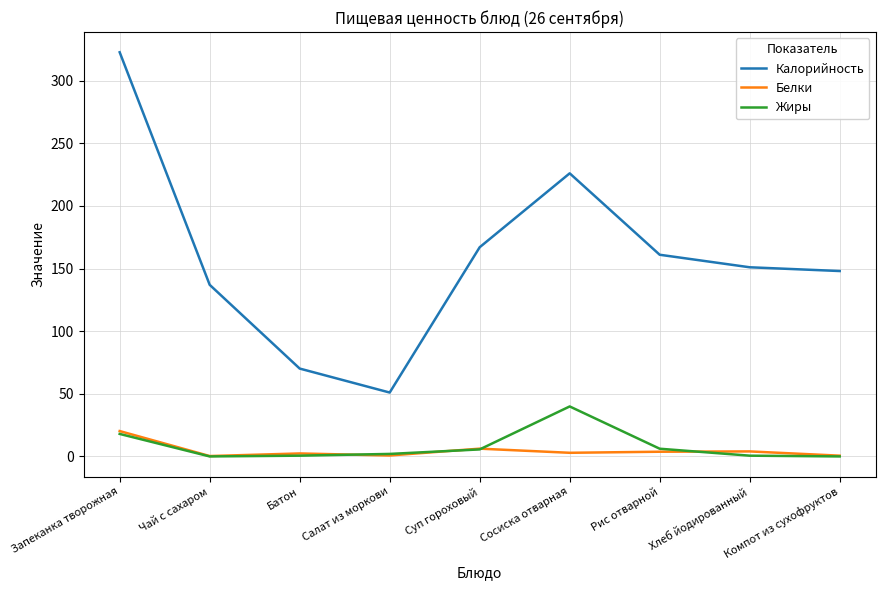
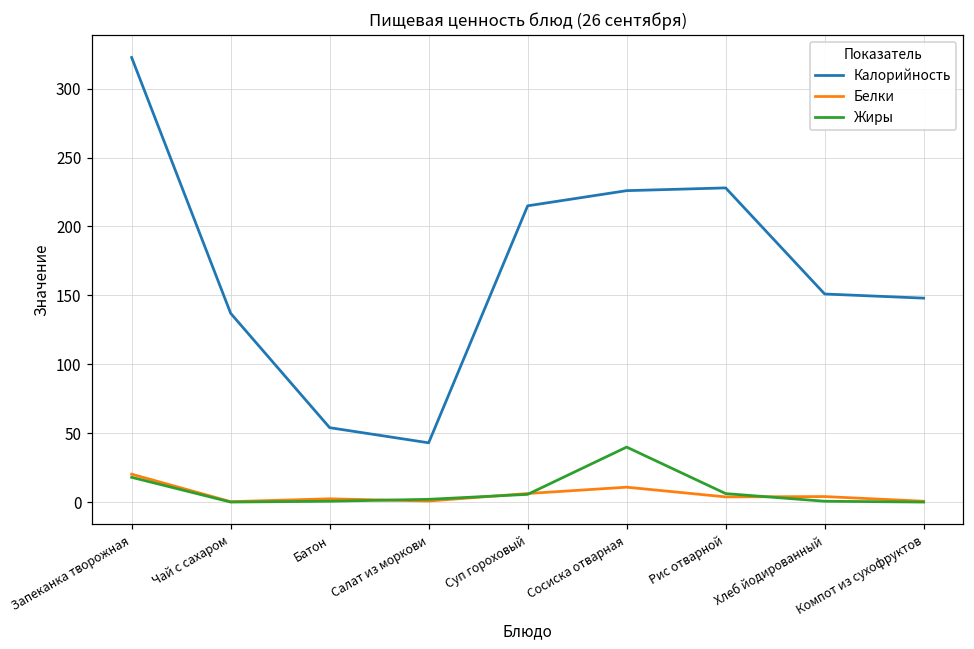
  {
    "Калорийность": {
      "Запеканка творожная": 323,
      "Чай с сахаром": 137,
-     "Батон": 70,
-     "Салат из моркови": 51,
-     "Суп гороховый": 167,
+     "Батон": 54,
+     "Салат из моркови": 43,
+     "Суп гороховый": 215,
      "Сосиска отварная": 226,
-     "Рис отварной": 161,
+     "Рис отварной": 228,
      "Хлеб йодированный": 151,
      "Компот из сухофруктов": 148
    },
    "Белки": {
      "Запеканка творожная": 20,
-     "Сосиска отварная": 3,
+     "Сосиска отварная": 11,
      "Рис отварной": 4,
      "Хлеб йодированный": 4
    },
    "Жиры": {
      "Запеканка творожная": 18,
      "Сосиска отварная": 40,
      "Рис отварной": 6,
      "Хлеб йодированный": 1
    }
  }
